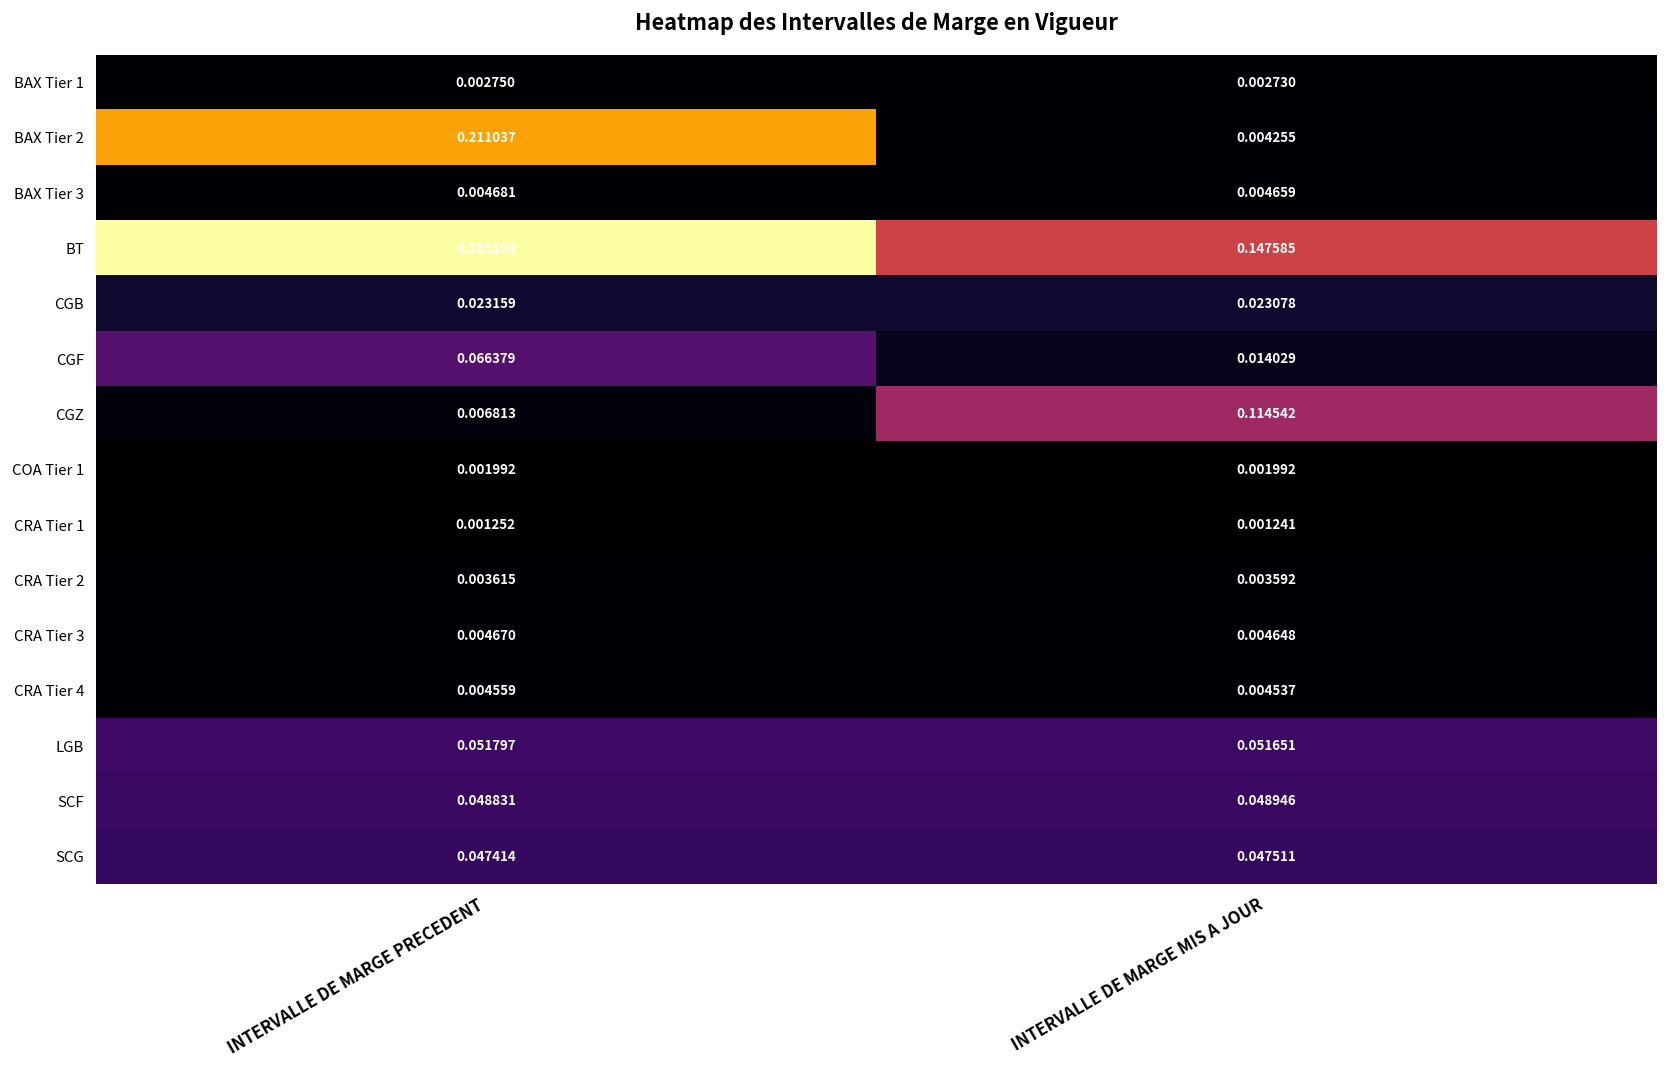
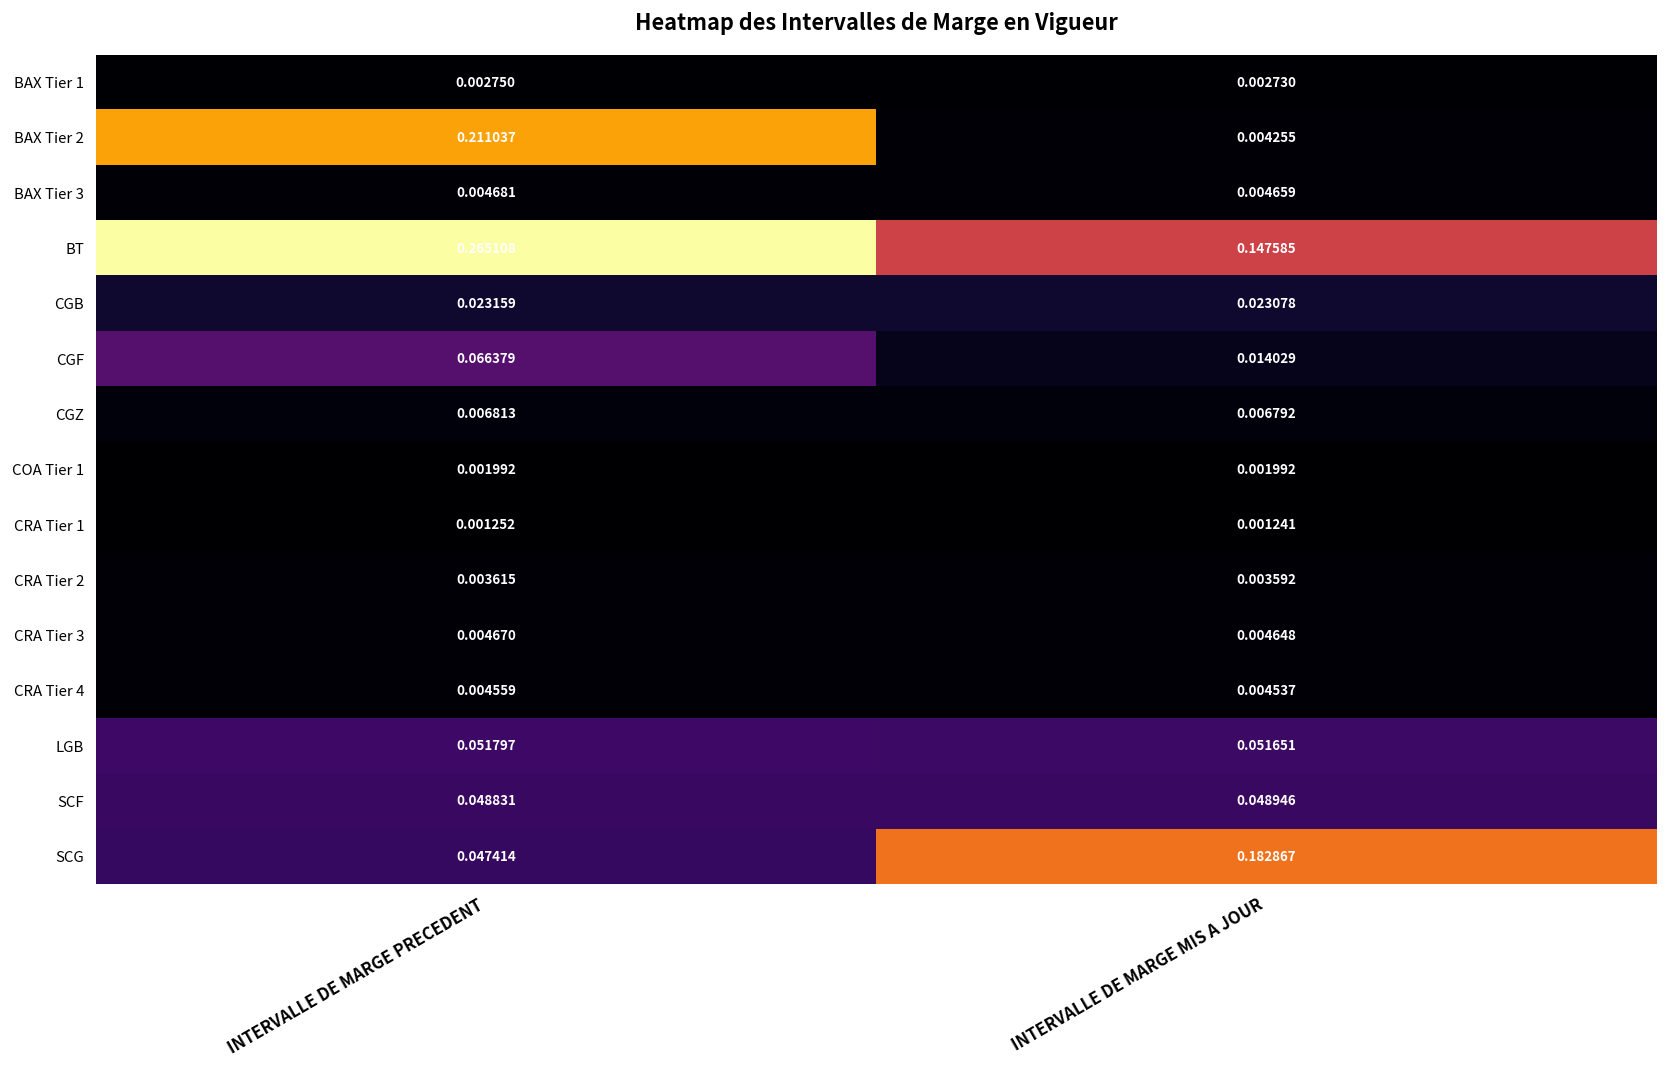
  {
    "BAX Tier 1": {
      "INTERVALLE DE MARGE PRECEDENT": 0.002750,
      "INTERVALLE DE MARGE MIS A JOUR": 0.002730
    },
    "BAX Tier 2": {
      "INTERVALLE DE MARGE PRECEDENT": 0.211037,
      "INTERVALLE DE MARGE MIS A JOUR": 0.004255
    },
    "BAX Tier 3": {
      "INTERVALLE DE MARGE PRECEDENT": 0.004681,
      "INTERVALLE DE MARGE MIS A JOUR": 0.004659
    },
    "BT": {
      "INTERVALLE DE MARGE PRECEDENT": 0.265108,
      "INTERVALLE DE MARGE MIS A JOUR": 0.147585
    },
    "CGB": {
      "INTERVALLE DE MARGE PRECEDENT": 0.023159,
      "INTERVALLE DE MARGE MIS A JOUR": 0.023078
    },
    "CGF": {
      "INTERVALLE DE MARGE PRECEDENT": 0.066379,
      "INTERVALLE DE MARGE MIS A JOUR": 0.014029
    },
    "CGZ": {
      "INTERVALLE DE MARGE PRECEDENT": 0.006813,
-     "INTERVALLE DE MARGE MIS A JOUR": 0.114542
+     "INTERVALLE DE MARGE MIS A JOUR": 0.006792
    },
    "COA Tier 1": {
      "INTERVALLE DE MARGE PRECEDENT": 0.001992,
      "INTERVALLE DE MARGE MIS A JOUR": 0.001992
    },
    "CRA Tier 1": {
      "INTERVALLE DE MARGE PRECEDENT": 0.001252,
      "INTERVALLE DE MARGE MIS A JOUR": 0.001241
    },
    "CRA Tier 2": {
      "INTERVALLE DE MARGE PRECEDENT": 0.003615,
      "INTERVALLE DE MARGE MIS A JOUR": 0.003592
    },
    "CRA Tier 3": {
      "INTERVALLE DE MARGE PRECEDENT": 0.004670,
      "INTERVALLE DE MARGE MIS A JOUR": 0.004648
    },
    "CRA Tier 4": {
      "INTERVALLE DE MARGE PRECEDENT": 0.004559,
      "INTERVALLE DE MARGE MIS A JOUR": 0.004537
    },
    "LGB": {
      "INTERVALLE DE MARGE PRECEDENT": 0.051797,
      "INTERVALLE DE MARGE MIS A JOUR": 0.051651
    },
    "SCF": {
      "INTERVALLE DE MARGE PRECEDENT": 0.048831,
      "INTERVALLE DE MARGE MIS A JOUR": 0.048946
    },
    "SCG": {
      "INTERVALLE DE MARGE PRECEDENT": 0.047414,
-     "INTERVALLE DE MARGE MIS A JOUR": 0.047511
+     "INTERVALLE DE MARGE MIS A JOUR": 0.182867
    }
  }
